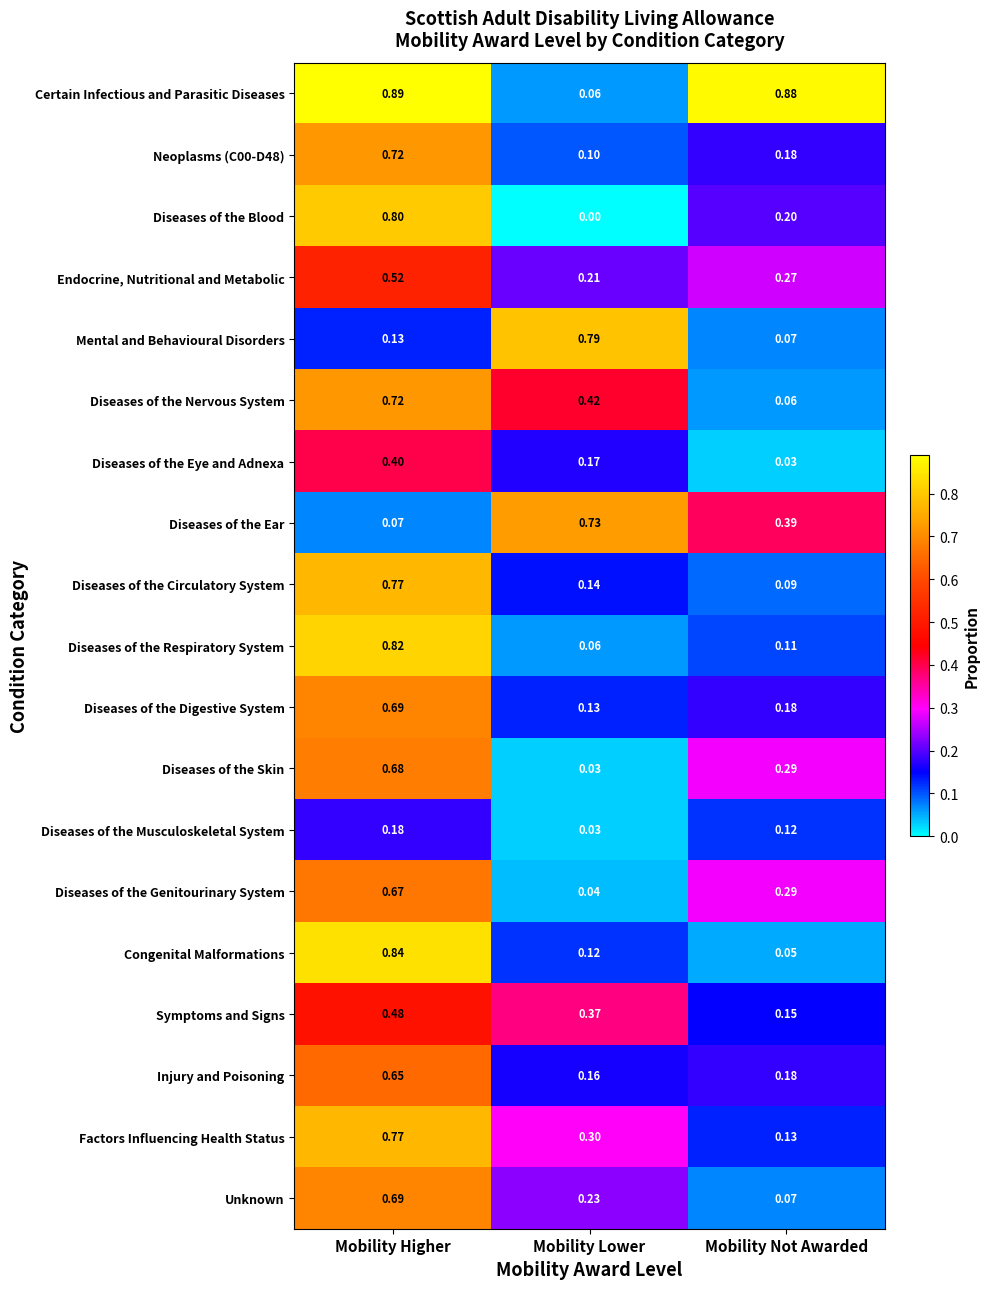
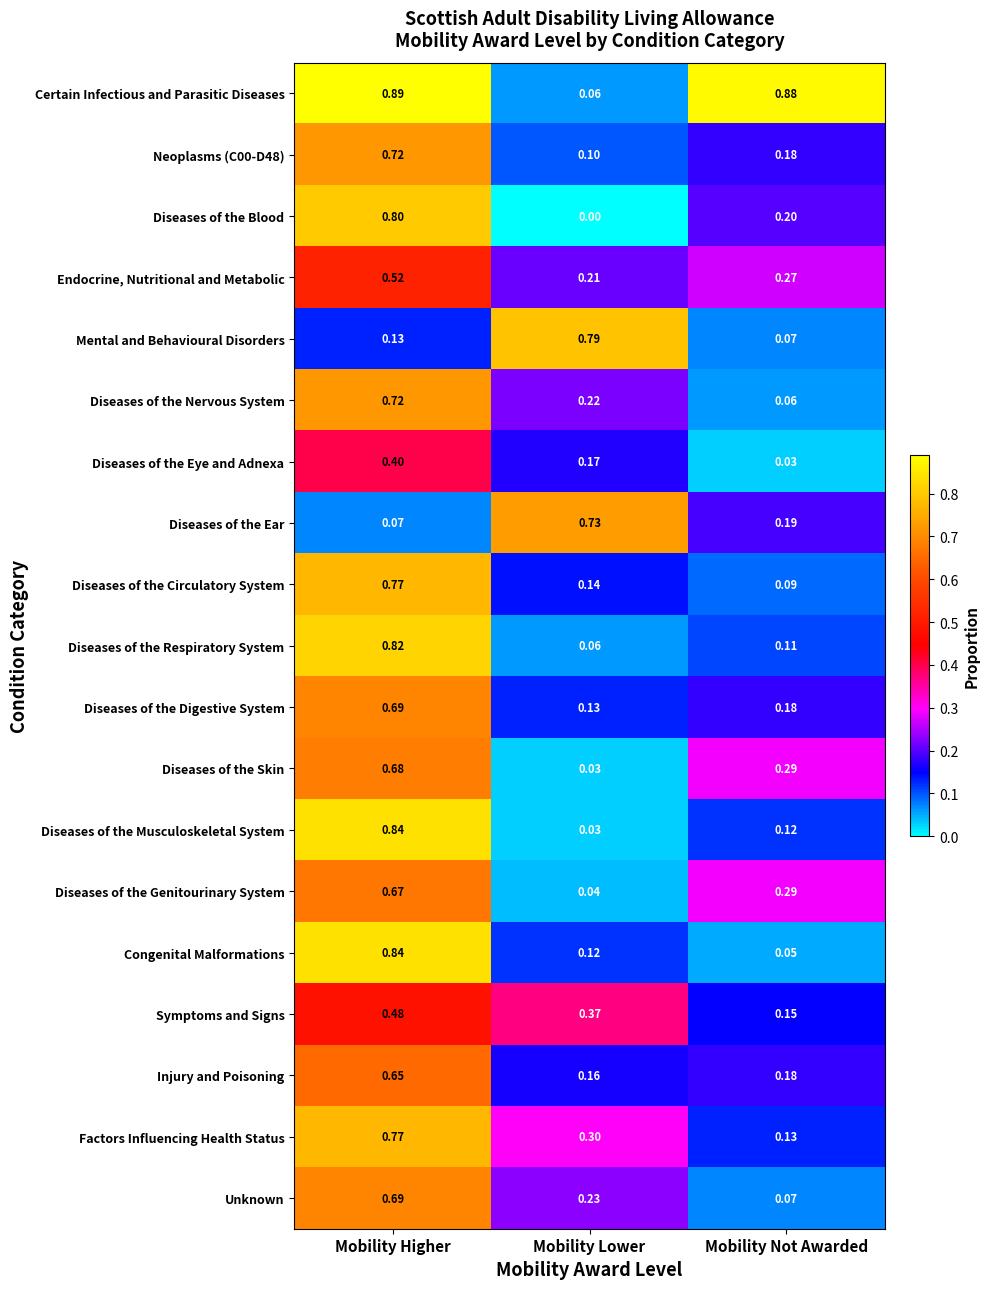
  {
    "Certain Infectious and Parasitic Diseases": {
      "Mobility Higher": 0.89,
      "Mobility Lower": 0.06,
      "Mobility Not Awarded": 0.88
    },
    "Neoplasms (C00-D48)": {
      "Mobility Higher": 0.72,
      "Mobility Lower": 0.10,
      "Mobility Not Awarded": 0.18
    },
    "Diseases of the Blood": {
      "Mobility Higher": 0.80,
      "Mobility Lower": 0.00,
      "Mobility Not Awarded": 0.20
    },
    "Endocrine, Nutritional and Metabolic": {
      "Mobility Higher": 0.52,
      "Mobility Lower": 0.21,
      "Mobility Not Awarded": 0.27
    },
    "Mental and Behavioural Disorders": {
      "Mobility Higher": 0.13,
      "Mobility Lower": 0.79,
      "Mobility Not Awarded": 0.07
    },
    "Diseases of the Nervous System": {
      "Mobility Higher": 0.72,
-     "Mobility Lower": 0.42,
+     "Mobility Lower": 0.22,
      "Mobility Not Awarded": 0.06
    },
    "Diseases of the Eye and Adnexa": {
      "Mobility Higher": 0.40,
      "Mobility Lower": 0.17,
      "Mobility Not Awarded": 0.03
    },
    "Diseases of the Ear": {
      "Mobility Higher": 0.07,
      "Mobility Lower": 0.73,
-     "Mobility Not Awarded": 0.39
+     "Mobility Not Awarded": 0.19
    },
    "Diseases of the Circulatory System": {
      "Mobility Higher": 0.77,
      "Mobility Lower": 0.14,
      "Mobility Not Awarded": 0.09
    },
    "Diseases of the Respiratory System": {
      "Mobility Higher": 0.82,
      "Mobility Lower": 0.06,
      "Mobility Not Awarded": 0.11
    },
    "Diseases of the Digestive System": {
      "Mobility Higher": 0.69,
      "Mobility Lower": 0.13,
      "Mobility Not Awarded": 0.18
    },
    "Diseases of the Skin": {
      "Mobility Higher": 0.68,
      "Mobility Lower": 0.03,
      "Mobility Not Awarded": 0.29
    },
    "Diseases of the Musculoskeletal System": {
-     "Mobility Higher": 0.18,
+     "Mobility Higher": 0.84,
      "Mobility Lower": 0.03,
      "Mobility Not Awarded": 0.12
    },
    "Diseases of the Genitourinary System": {
      "Mobility Higher": 0.67,
      "Mobility Lower": 0.04,
      "Mobility Not Awarded": 0.29
    },
    "Congenital Malformations": {
      "Mobility Higher": 0.84,
      "Mobility Lower": 0.12,
      "Mobility Not Awarded": 0.05
    },
    "Symptoms and Signs": {
      "Mobility Higher": 0.48,
      "Mobility Lower": 0.37,
      "Mobility Not Awarded": 0.15
    },
    "Injury and Poisoning": {
      "Mobility Higher": 0.65,
      "Mobility Lower": 0.16,
      "Mobility Not Awarded": 0.18
    },
    "Factors Influencing Health Status": {
      "Mobility Higher": 0.77,
      "Mobility Lower": 0.30,
      "Mobility Not Awarded": 0.13
    },
    "Unknown": {
      "Mobility Higher": 0.69,
      "Mobility Lower": 0.23,
      "Mobility Not Awarded": 0.07
    }
  }
